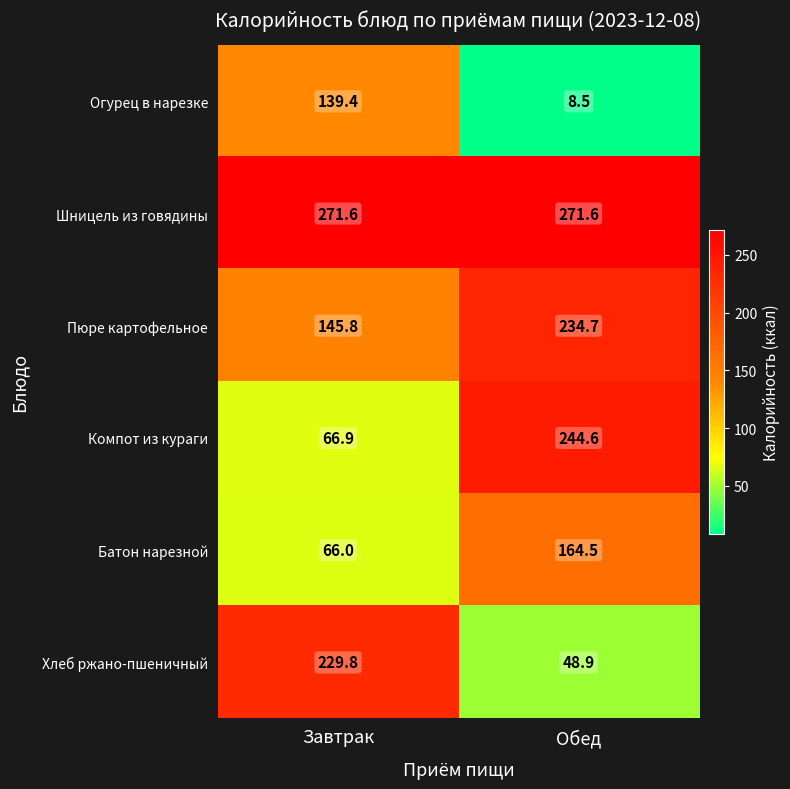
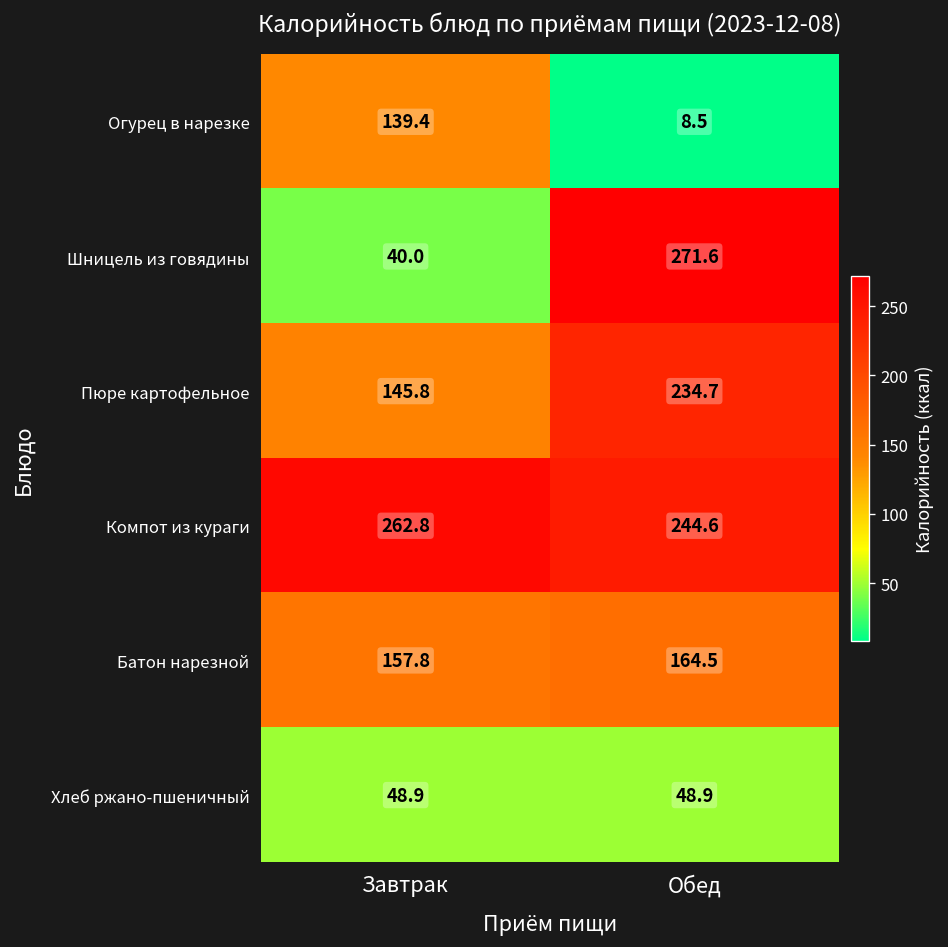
  {
    "Шницель из говядины": {
-     "Завтрак": 271.6
+     "Завтрак": 40.0
    },
    "Компот из кураги": {
-     "Завтрак": 66.9
+     "Завтрак": 262.8
    },
    "Батон нарезной": {
-     "Завтрак": 66.0
+     "Завтрак": 157.8
    },
    "Хлеб ржано-пшеничный": {
-     "Завтрак": 229.8
+     "Завтрак": 48.9
    }
  }
